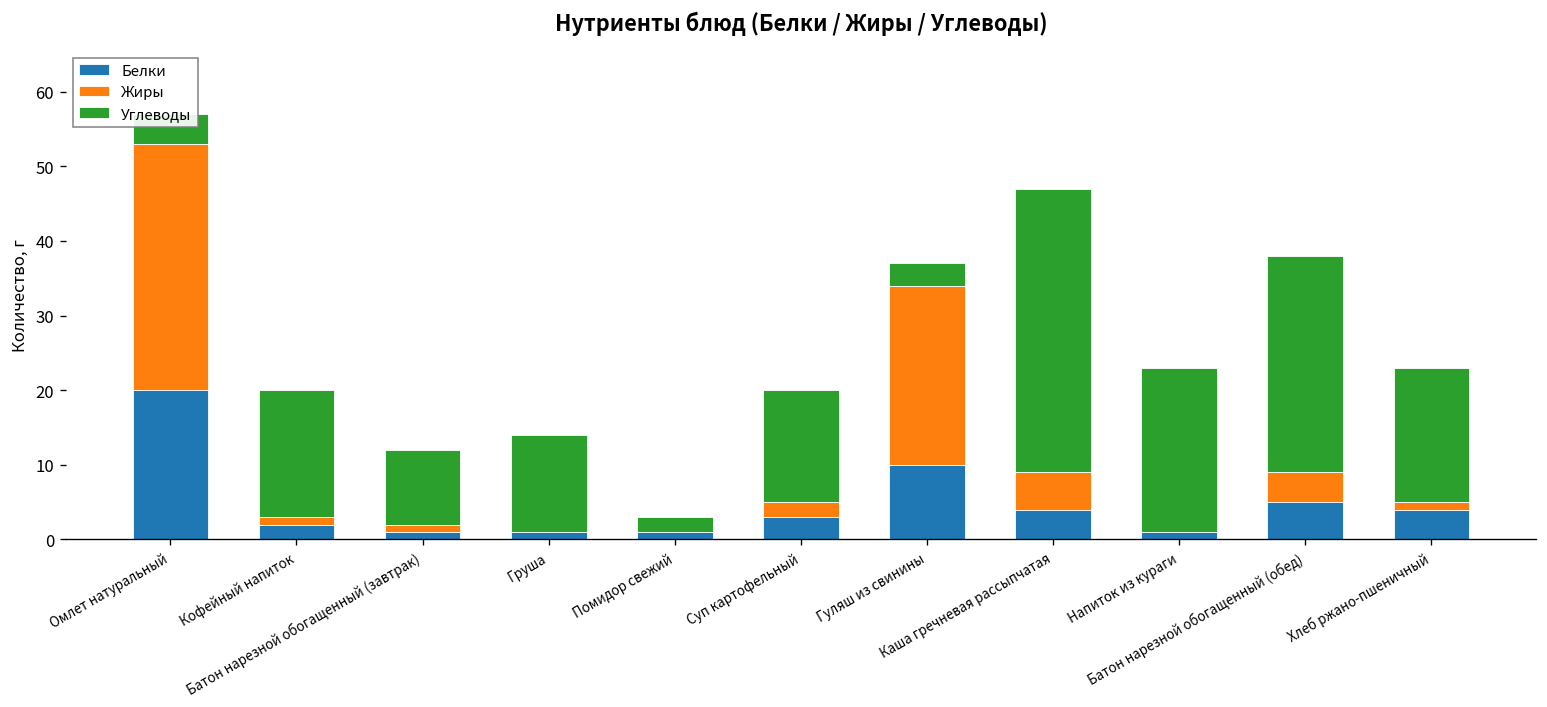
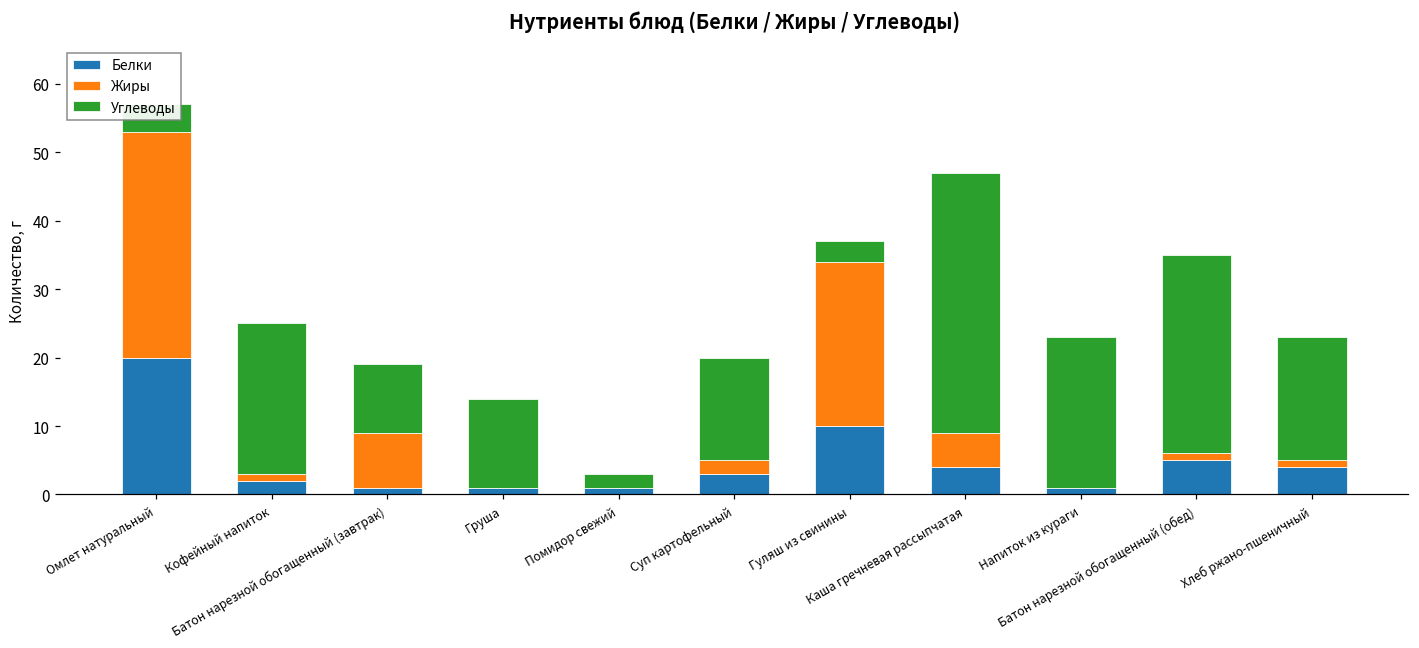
  {
    "Белки": {
      "Омлет натуральный": 20,
      "Кофейный напиток": 2,
      "Батон нарезной обогащенный (завтрак)": 1,
      "Груша": 1,
      "Помидор свежий": 1,
      "Суп картофельный": 3,
      "Гуляш из свинины": 10,
      "Каша гречневая рассыпчатая": 4,
      "Напиток из кураги": 1,
      "Батон нарезной обогащенный (обед)": 5,
      "Хлеб ржано-пшеничный": 4
    },
    "Жиры": {
      "Омлет натуральный": 33,
      "Кофейный напиток": 1,
-     "Батон нарезной обогащенный (завтрак)": 1,
+     "Батон нарезной обогащенный (завтрак)": 8,
      "Груша": 0,
      "Помидор свежий": 0,
      "Суп картофельный": 2,
      "Гуляш из свинины": 24,
      "Каша гречневая рассыпчатая": 5,
      "Напиток из кураги": 0,
-     "Батон нарезной обогащенный (обед)": 4,
+     "Батон нарезной обогащенный (обед)": 1,
      "Хлеб ржано-пшеничный": 1
    },
    "Углеводы": {
-     "Кофейный напиток": 17,
+     "Кофейный напиток": 22,
      "Батон нарезной обогащенный (завтрак)": 10,
      "Груша": 13,
      "Помидор свежий": 2,
      "Суп картофельный": 15,
      "Гуляш из свинины": 3,
      "Каша гречневая рассыпчатая": 38,
      "Напиток из кураги": 22,
      "Батон нарезной обогащенный (обед)": 29,
      "Хлеб ржано-пшеничный": 18
    }
  }
